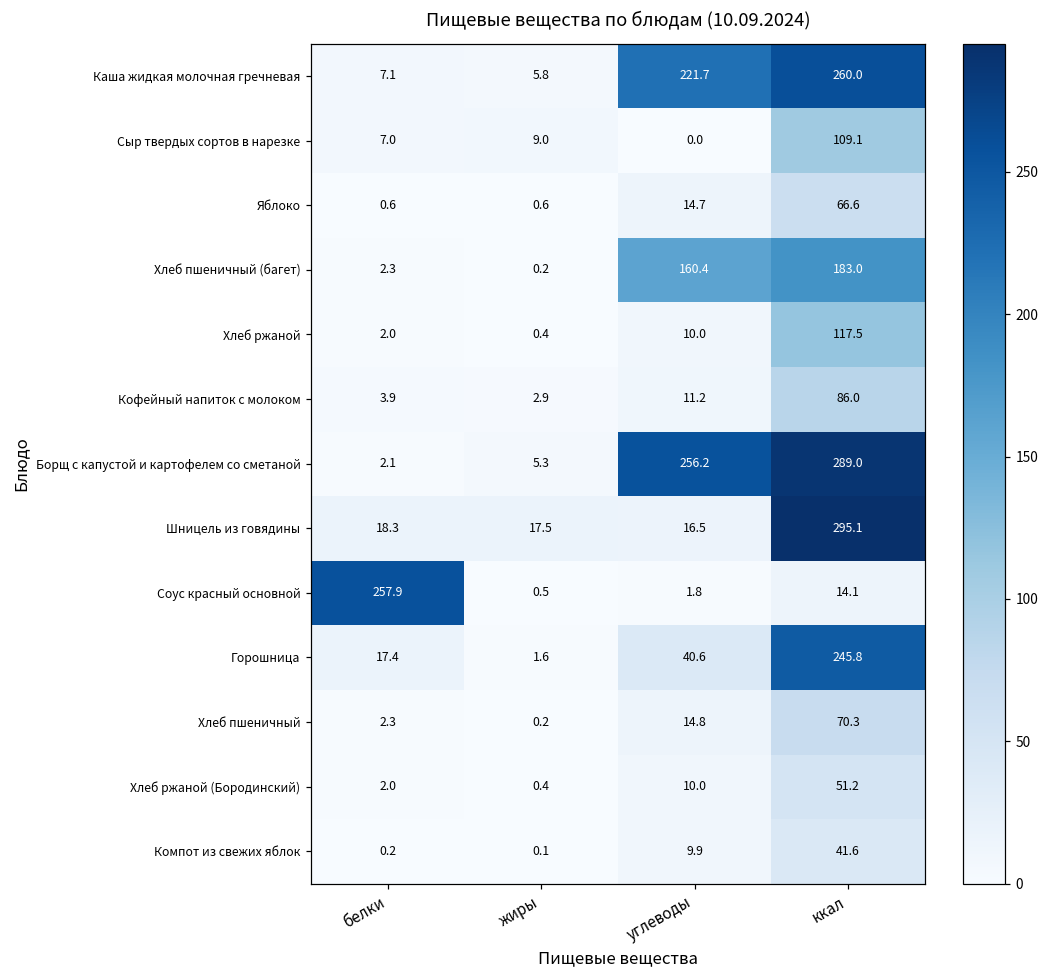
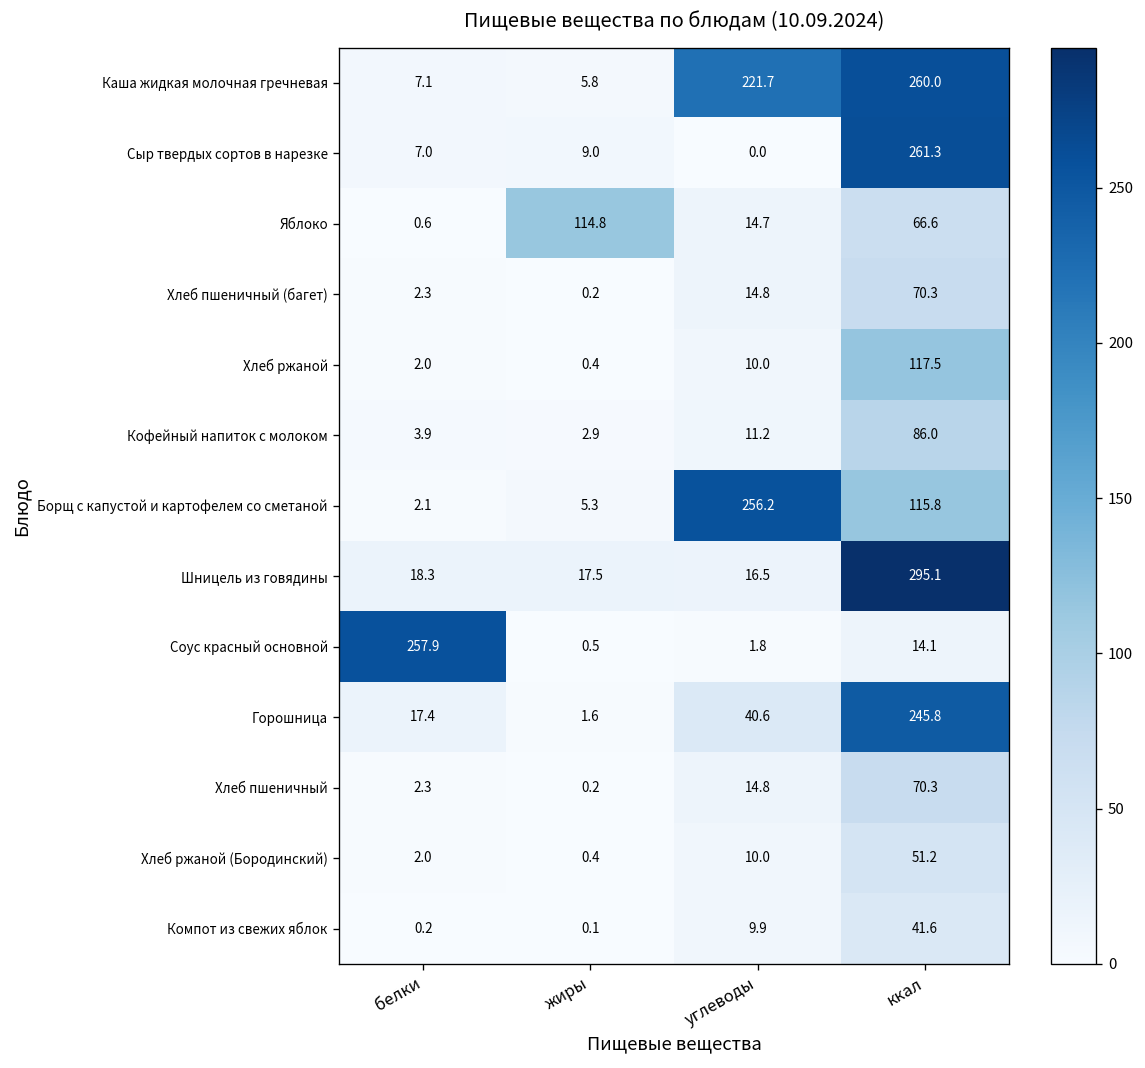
  {
    "Каша жидкая молочная гречневая": {
      "белки": 7.1,
      "жиры": 5.8,
      "углеводы": 221.7,
      "ккал": 260.0
    },
    "Сыр твердых сортов в нарезке": {
      "белки": 7.0,
      "жиры": 9.0,
      "углеводы": 0.0,
-     "ккал": 109.1
+     "ккал": 261.3
    },
    "Яблоко": {
      "белки": 0.6,
-     "жиры": 0.6,
+     "жиры": 114.8,
      "углеводы": 14.7,
      "ккал": 66.6
    },
    "Хлеб пшеничный (багет)": {
      "белки": 2.3,
      "жиры": 0.2,
-     "углеводы": 160.4,
-     "ккал": 183.0
+     "углеводы": 14.8,
+     "ккал": 70.3
    },
    "Хлеб ржаной": {
      "белки": 2.0,
      "жиры": 0.4,
      "углеводы": 10.0,
      "ккал": 117.5
    },
    "Кофейный напиток с молоком": {
      "белки": 3.9,
      "жиры": 2.9,
      "углеводы": 11.2,
      "ккал": 86.0
    },
    "Борщ с капустой и картофелем со сметаной": {
      "белки": 2.1,
      "жиры": 5.3,
      "углеводы": 256.2,
-     "ккал": 289.0
+     "ккал": 115.8
    },
    "Шницель из говядины": {
      "белки": 18.3,
      "жиры": 17.5,
      "углеводы": 16.5,
      "ккал": 295.1
    },
    "Соус красный основной": {
      "белки": 257.9,
      "жиры": 0.5,
      "углеводы": 1.8,
      "ккал": 14.1
    },
    "Горошница": {
      "белки": 17.4,
      "жиры": 1.6,
      "углеводы": 40.6,
      "ккал": 245.8
    },
    "Хлеб пшеничный": {
      "белки": 2.3,
      "жиры": 0.2,
      "углеводы": 14.8,
      "ккал": 70.3
    },
    "Хлеб ржаной (Бородинский)": {
      "белки": 2.0,
      "жиры": 0.4,
      "углеводы": 10.0,
      "ккал": 51.2
    },
    "Компот из свежих яблок": {
      "белки": 0.2,
      "жиры": 0.1,
      "углеводы": 9.9,
      "ккал": 41.6
    }
  }
